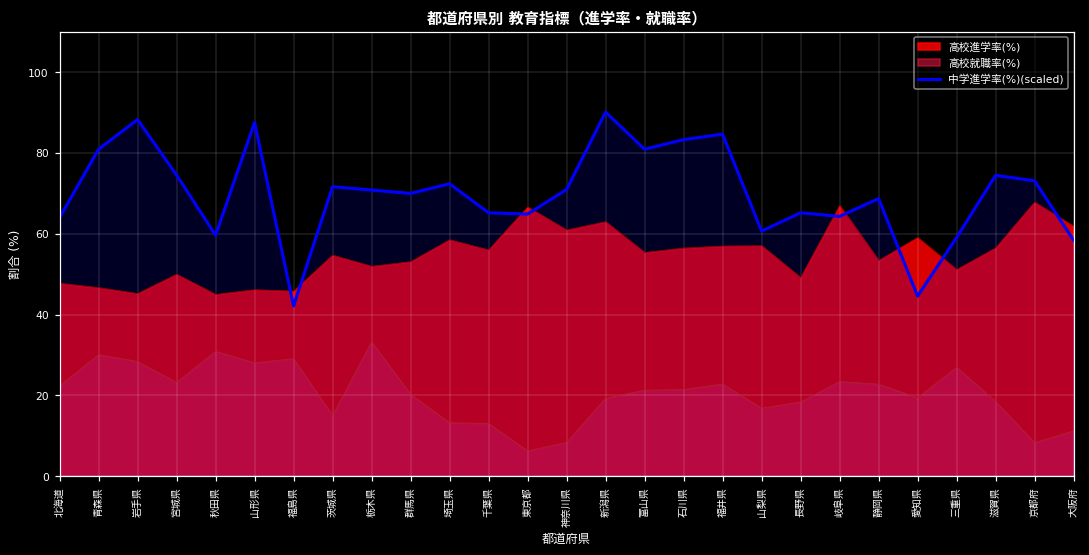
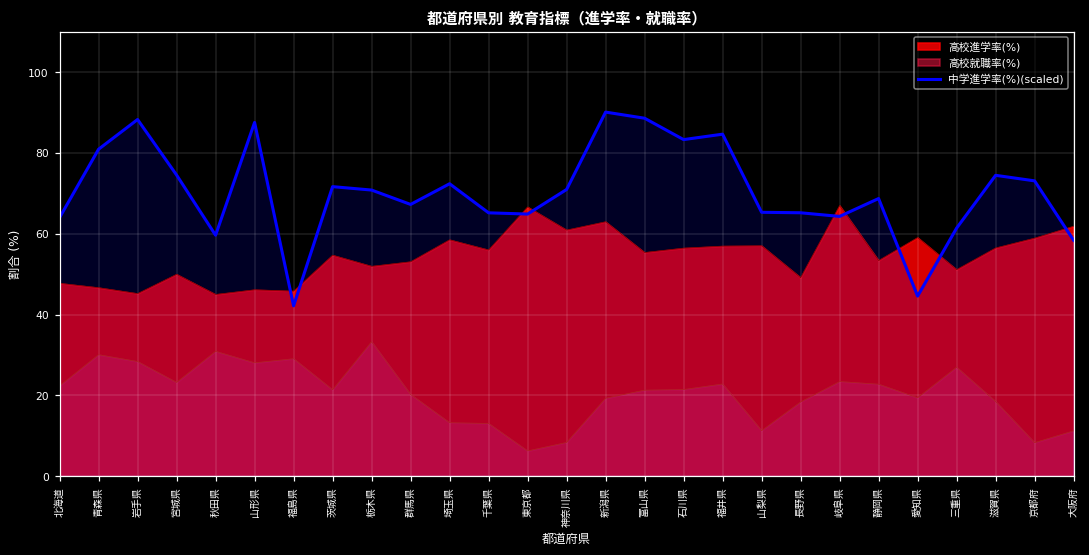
  {
    "高校進学率(%)": {
      "北海道": 48,
      "青森県": 47,
      "岩手県": 45,
      "宮城県": 50,
      "秋田県": 45,
      "山形県": 46,
      "福島県": 46,
      "茨城県": 55,
      "栃木県": 52,
      "群馬県": 53,
      "埼玉県": 58,
      "千葉県": 56,
      "東京都": 67,
      "神奈川県": 61,
      "新潟県": 63,
      "富山県": 55,
      "石川県": 56,
      "福井県": 57,
      "山梨県": 57,
      "長野県": 49,
      "岐阜県": 67,
      "静岡県": 53,
      "愛知県": 59,
      "三重県": 51,
      "滋賀県": 56,
-     "京都府": 68,
+     "京都府": 59,
      "大阪府": 62
    },
    "高校就職率(%)": {
      "北海道": 22,
      "青森県": 30,
      "岩手県": 28,
      "宮城県": 23,
      "秋田県": 31,
      "山形県": 28,
      "福島県": 29,
-     "茨城県": 15,
+     "茨城県": 21,
      "栃木県": 33,
      "群馬県": 20,
      "埼玉県": 13,
      "千葉県": 13,
      "東京都": 6,
      "神奈川県": 8,
      "新潟県": 19,
      "富山県": 21,
      "石川県": 21,
      "福井県": 23,
-     "山梨県": 17,
+     "山梨県": 11,
      "長野県": 18,
      "岐阜県": 23,
      "静岡県": 23,
      "愛知県": 19,
      "三重県": 27,
      "滋賀県": 18,
      "京都府": 8,
      "大阪府": 11
    },
    "中学進学率(%)(scaled)": {
      "北海道": 64,
      "青森県": 81,
      "岩手県": 88,
      "宮城県": 75,
      "秋田県": 60,
      "山形県": 88,
      "福島県": 42,
      "茨城県": 72,
      "栃木県": 71,
-     "群馬県": 70,
+     "群馬県": 67,
      "埼玉県": 72,
      "千葉県": 65,
      "東京都": 65,
      "神奈川県": 71,
      "新潟県": 90,
-     "富山県": 81,
+     "富山県": 89,
      "石川県": 83,
      "福井県": 85,
-     "山梨県": 61,
+     "山梨県": 65,
      "長野県": 65,
      "岐阜県": 64,
      "静岡県": 69,
      "愛知県": 45,
-     "三重県": 59,
+     "三重県": 61,
      "滋賀県": 74,
      "京都府": 73,
      "大阪府": 58
    }
  }
